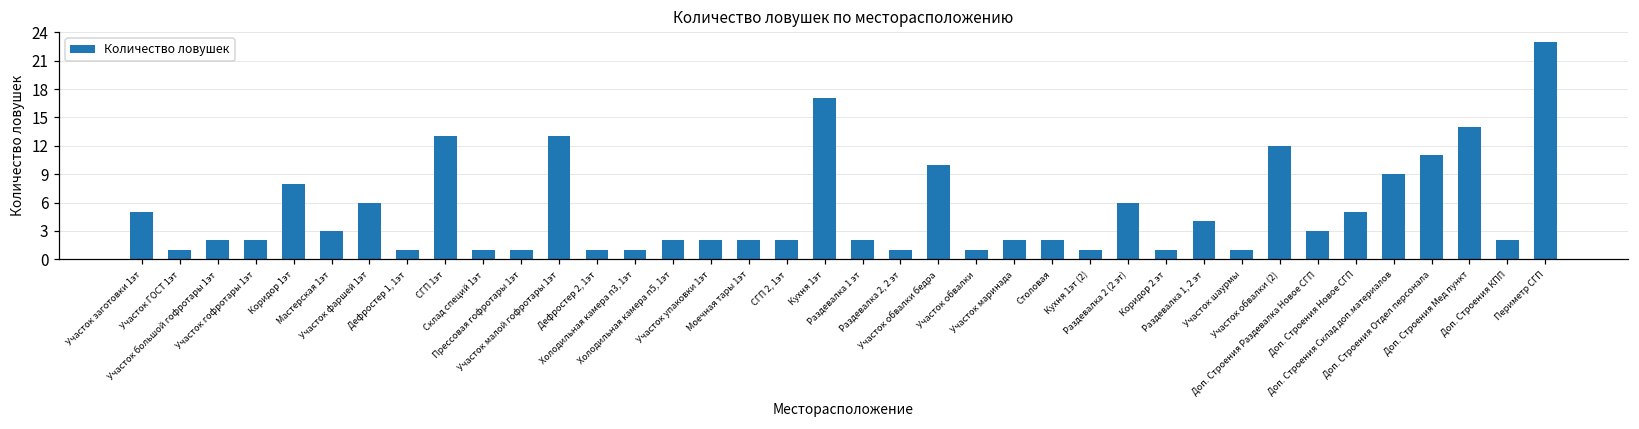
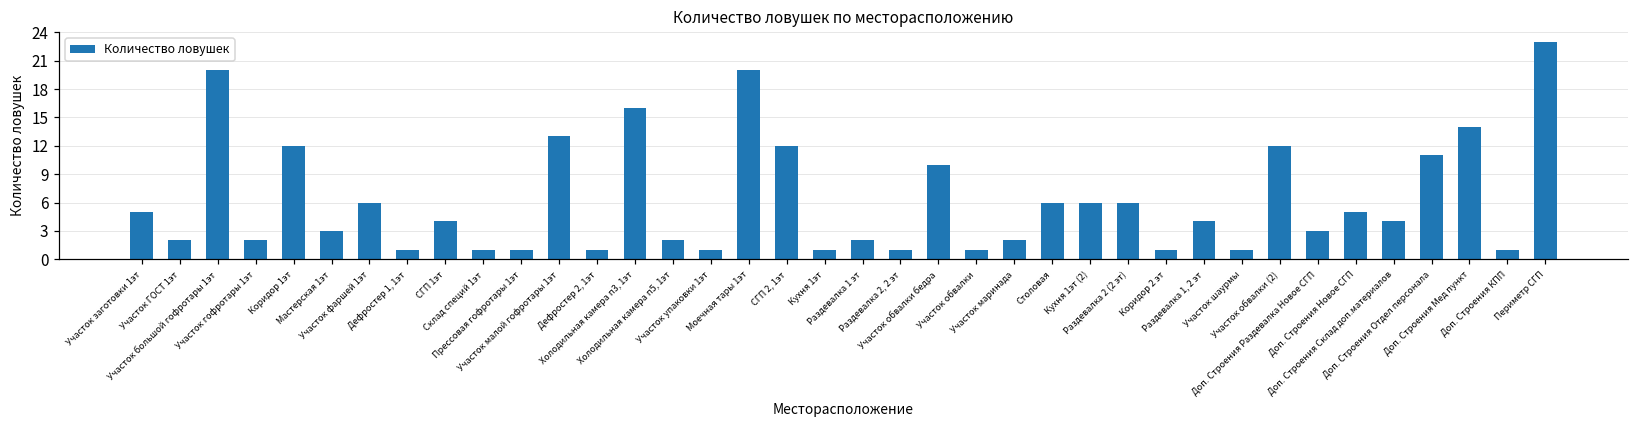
  {
    "Участок заготовки 1эт": 5,
-   "Участок ГОСТ 1эт": 1,
-   "Участок большой гофротары 1эт": 2,
+   "Участок ГОСТ 1эт": 2,
+   "Участок большой гофротары 1эт": 20,
    "Участок гофротары 1эт": 2,
-   "Коридор 1эт": 8,
+   "Коридор 1эт": 12,
    "Мастерская 1эт": 3,
    "Участок фаршей 1эт": 6,
    "Дефростер 1, 1эт": 1,
-   "СГП 1эт": 13,
+   "СГП 1эт": 4,
    "Склад специй 1эт": 1,
    "Прессовая гофротары 1эт": 1,
    "Участок малой гофротары 1эт": 13,
    "Дефростер 2, 1эт": 1,
-   "Холодильная камера п3, 1эт": 1,
+   "Холодильная камера п3, 1эт": 16,
    "Холодильная камера п5, 1эт": 2,
-   "Участок упаковки 1эт": 2,
-   "Моечная тары 1эт": 2,
-   "СГП 2, 1эт": 2,
-   "Кухня 1эт": 17,
+   "Участок упаковки 1эт": 1,
+   "Моечная тары 1эт": 20,
+   "СГП 2, 1эт": 12,
+   "Кухня 1эт": 1,
    "Раздевалка 1 эт": 2,
    "Раздевалка 2, 2 эт": 1,
    "Участок обвалки бедра": 10,
    "Участок обвалки": 1,
    "Участок маринада": 2,
-   "Столовая": 2,
-   "Кухня 1эт (2)": 1,
+   "Столовая": 6,
+   "Кухня 1эт (2)": 6,
    "Раздевалка 2 (2 эт)": 6,
    "Коридор 2 эт": 1,
    "Раздевалка 1, 2 эт": 4,
    "Участок шаурмы": 1,
    "Участок обвалки (2)": 12,
    "Доп. Строения Раздевалка Новое СГП": 3,
    "Доп. Строения Новое СГП": 5,
-   "Доп. Строения Склад доп.материалов": 9,
+   "Доп. Строения Склад доп.материалов": 4,
    "Доп. Строения Отдел персонала": 11,
    "Доп. Строения Мед пункт": 14,
-   "Доп. Строения КПП": 2,
+   "Доп. Строения КПП": 1,
    "Периметр СГП": 23
  }
